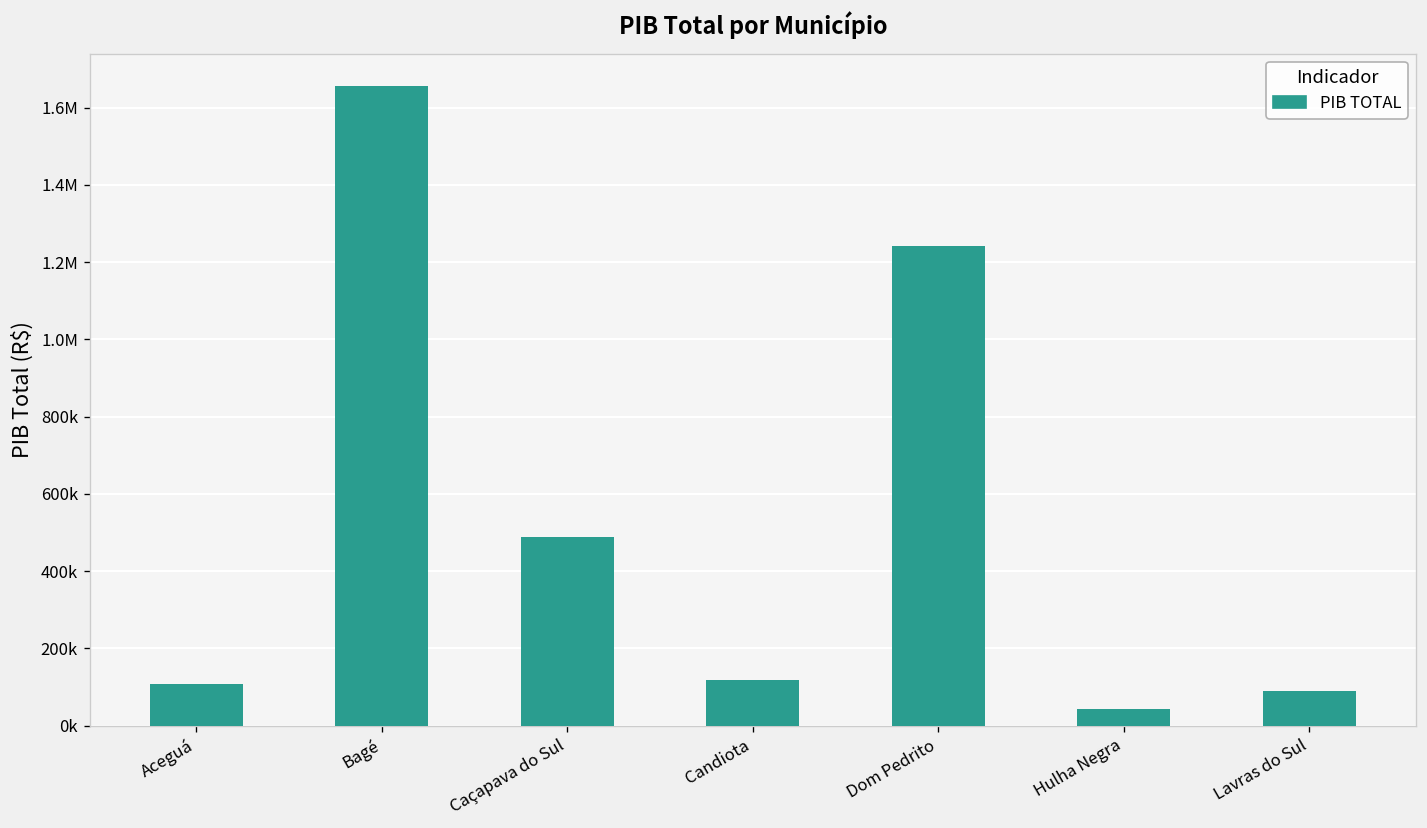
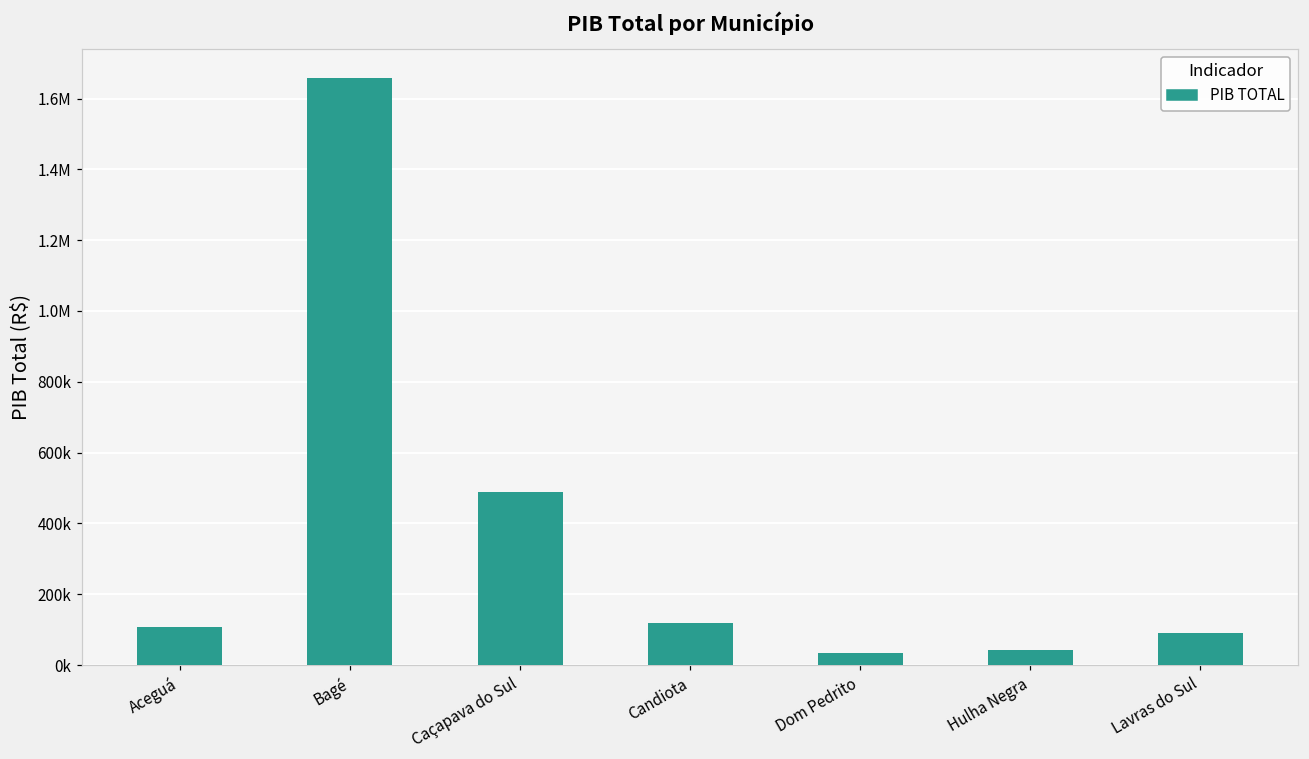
  {
    "Aceguá": 110000,
    "Bagé": 1660000,
    "Caçapava do Sul": 490000,
    "Candiota": 120000,
-   "Dom Pedrito": 1240000,
+   "Dom Pedrito": 30000,
    "Hulha Negra": 40000,
    "Lavras do Sul": 90000
  }
